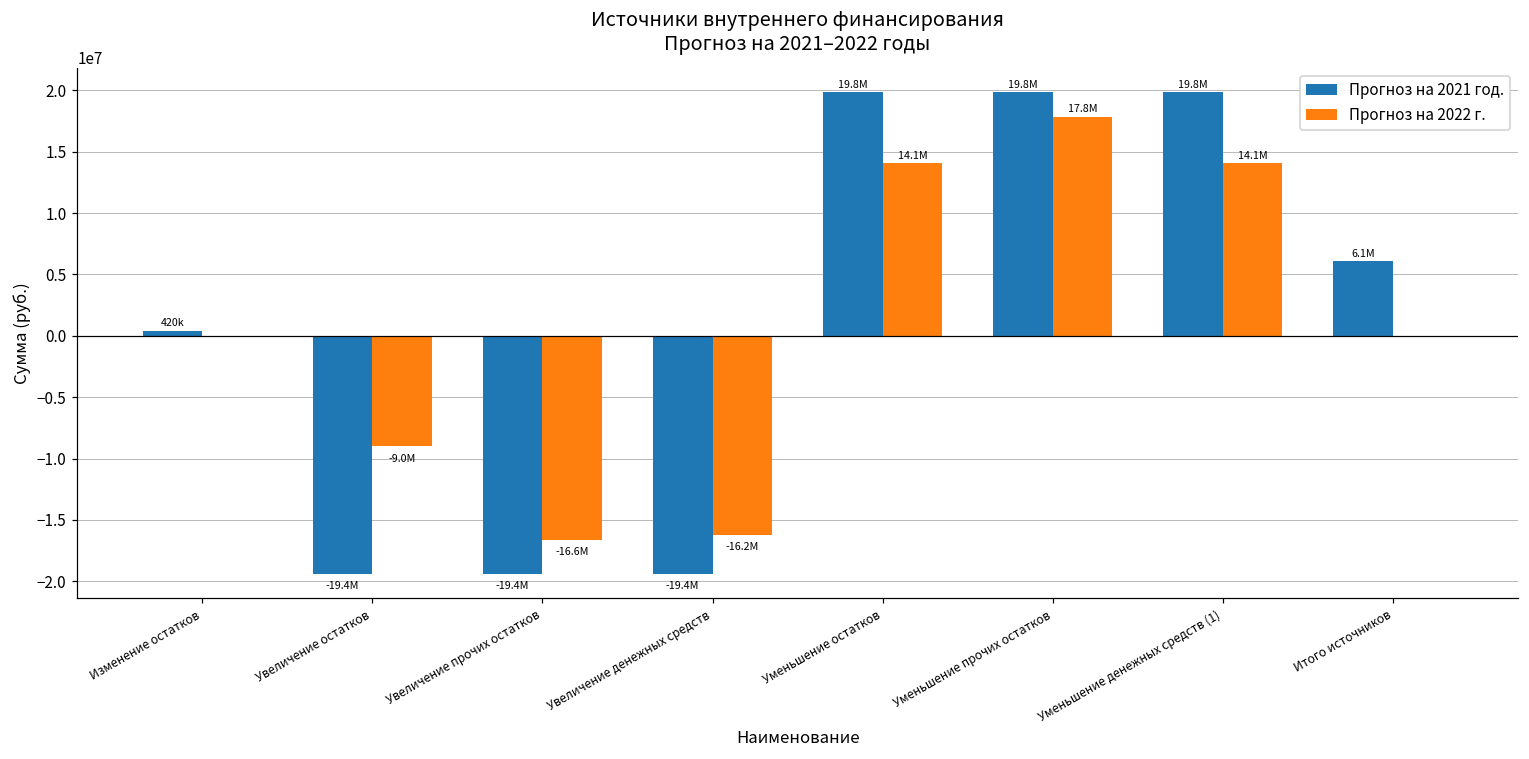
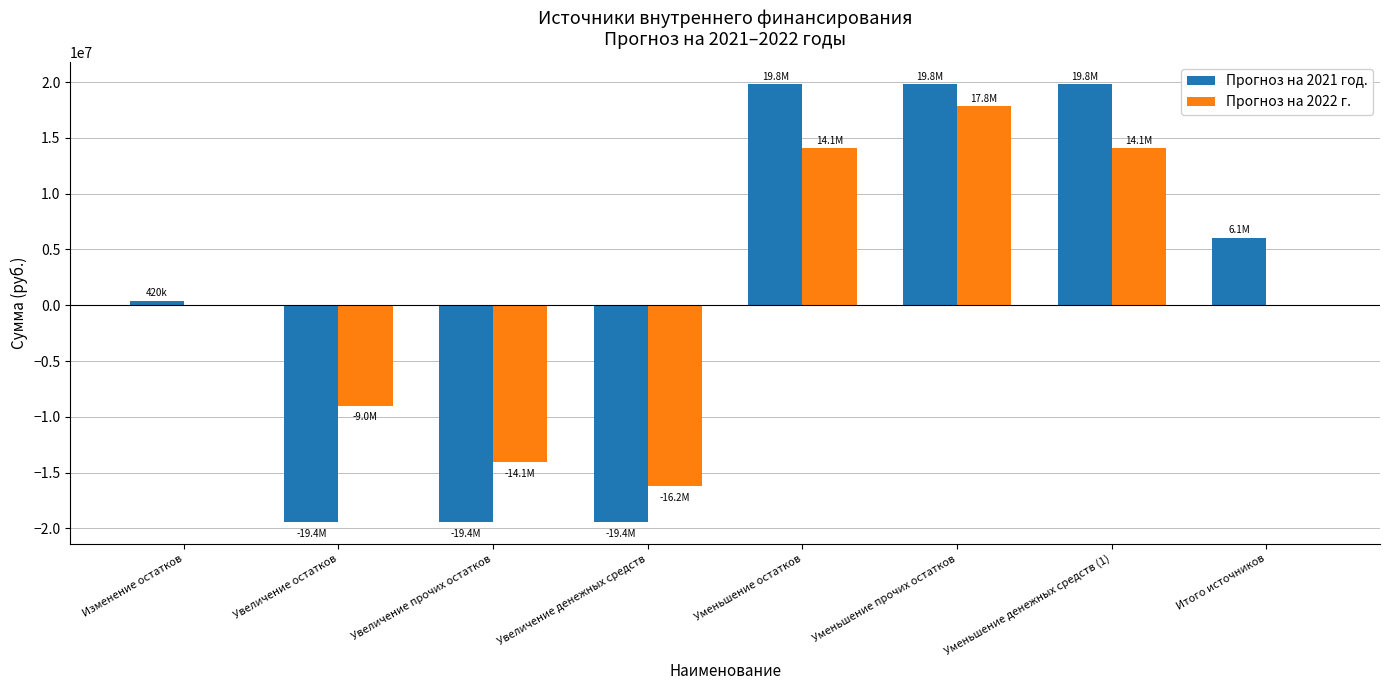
  {
    "Прогноз на 2021 год.": {
      "Изменение остатков": "420k",
      "Увеличение остатков": "-19.4M",
      "Увеличение прочих остатков": "-19.4M",
      "Увеличение денежных средств": "-19.4M",
      "Уменьшение остатков": "19.8M",
      "Уменьшение прочих остатков": "19.8M",
      "Уменьшение денежных средств (1)": "19.8M",
      "Итого источников": "6.1M"
    },
    "Прогноз на 2022 г.": {
      "Увеличение остатков": "-9.0M",
-     "Увеличение прочих остатков": "-16.6M",
+     "Увеличение прочих остатков": "-14.1M",
      "Увеличение денежных средств": "-16.2M",
      "Уменьшение остатков": "14.1M",
      "Уменьшение прочих остатков": "17.8M",
      "Уменьшение денежных средств (1)": "14.1M"
    }
  }
